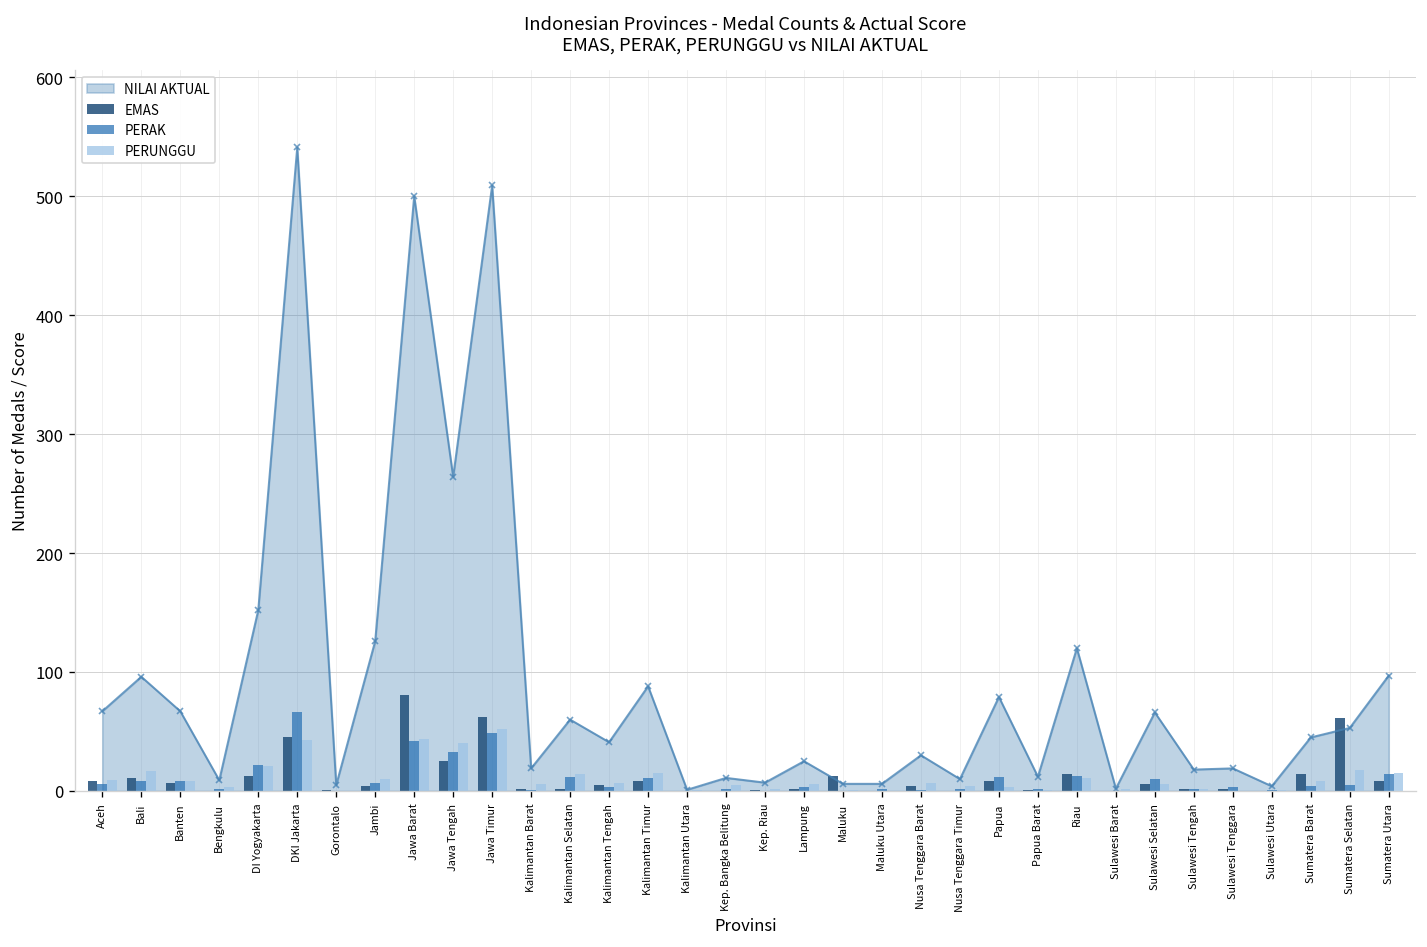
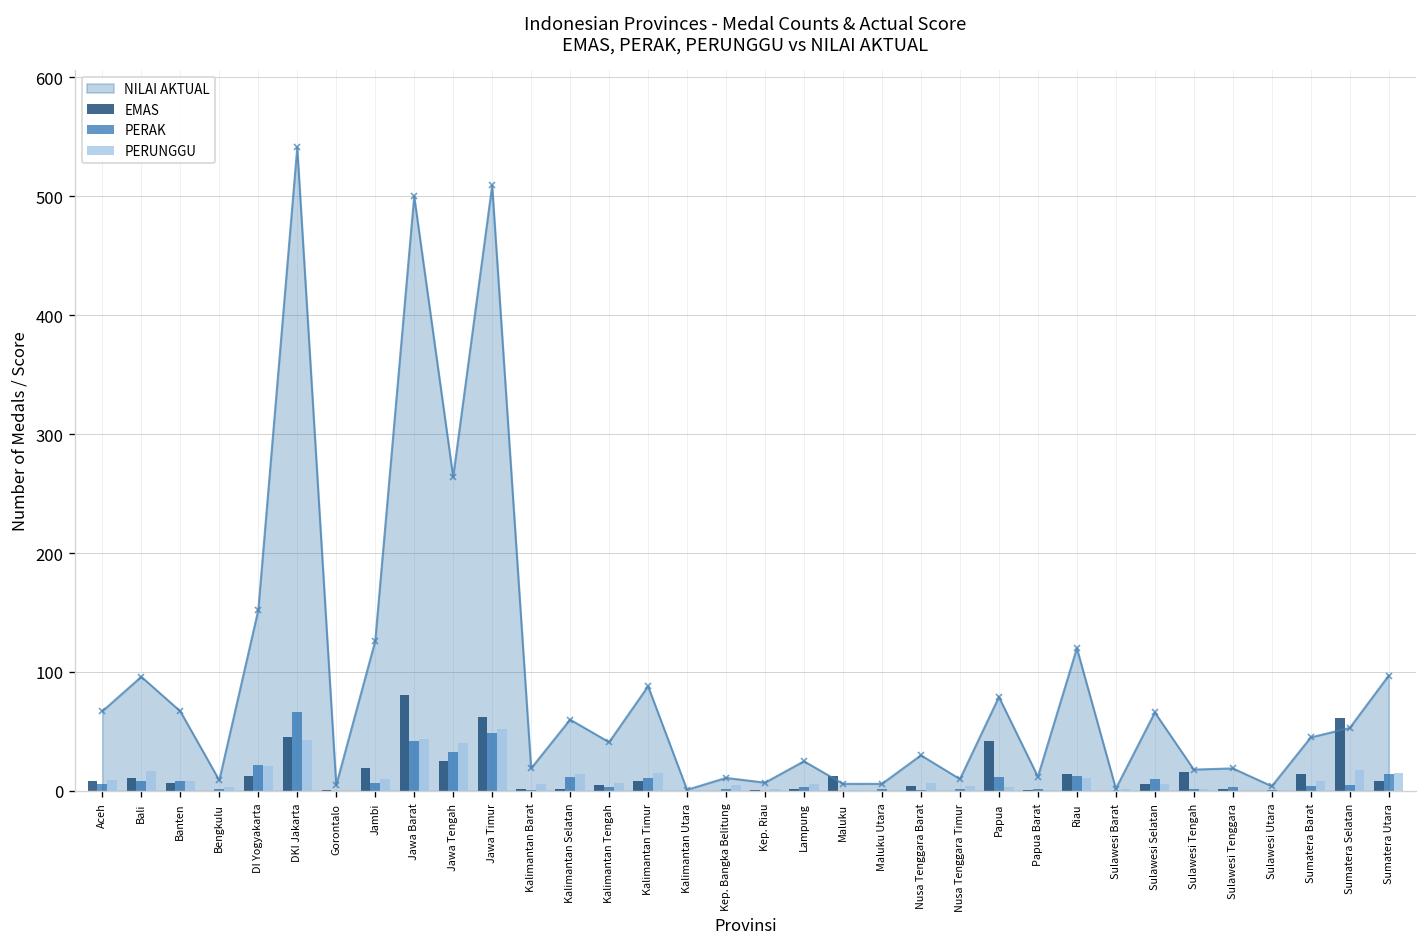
  {
    "EMAS": {
      "Aceh": 10,
      "Bali": 10,
      "Banten": 10,
      "Bengkulu": 0,
      "DI Yogyakarta": 10,
      "DKI Jakarta": 50,
-     "Jambi": 0,
+     "Jambi": 20,
      "Jawa Barat": 80,
      "Jawa Tengah": 30,
      "Jawa Timur": 60,
      "Kalimantan Tengah": 10,
      "Kalimantan Timur": 10,
      "Kalimantan Utara": 0,
      "Kep. Bangka Belitung": 0,
      "Maluku": 10,
      "Maluku Utara": 0,
      "Nusa Tenggara Barat": 0,
      "Nusa Tenggara Timur": 0,
-     "Papua": 10,
+     "Papua": 40,
      "Riau": 10,
      "Sulawesi Barat": 0,
      "Sulawesi Selatan": 10,
-     "Sulawesi Tengah": 0,
+     "Sulawesi Tengah": 20,
      "Sulawesi Utara": 0,
      "Sumatera Barat": 10,
      "Sumatera Selatan": 60,
      "Sumatera Utara": 10
    }
  }
